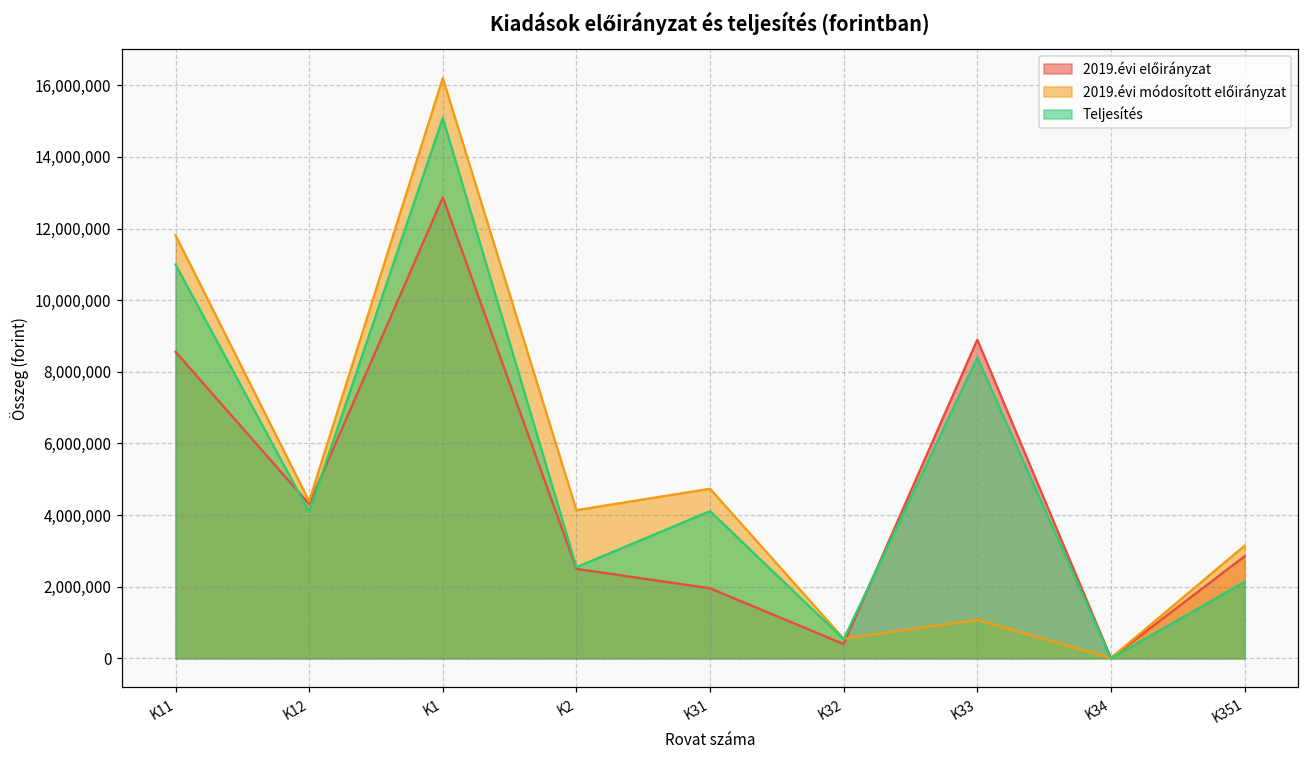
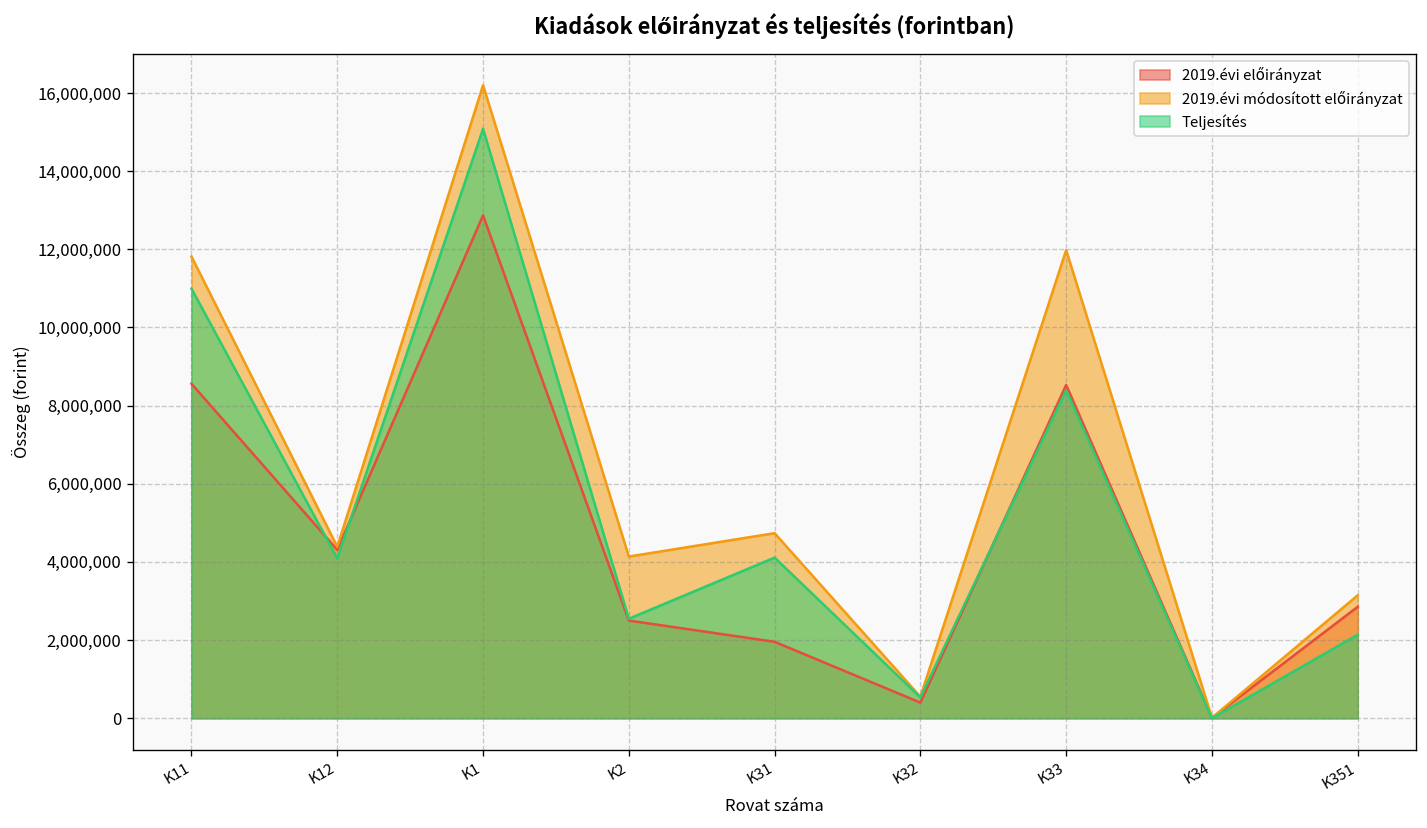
  {
    "2019.évi előirányzat": {
      "K11": "8,600,000",
      "K1": "12,900,000",
      "K31": "2,000,000",
      "K32": "400,000",
-     "K33": "8,900,000",
+     "K33": "8,500,000",
      "K351": "2,900,000"
    },
    "2019.évi módosított előirányzat": {
      "K11": "11,800,000",
      "K1": "16,200,000",
      "K2": "4,100,000",
      "K31": "4,700,000",
-     "K33": "1,100,000",
+     "K33": "12,000,000",
      "K351": "3,100,000"
    },
    "Teljesítés": {
      "K11": "11,000,000",
      "K12": "4,100,000",
      "K1": "15,100,000",
      "K31": "4,100,000",
      "K33": "8,400,000",
      "K351": "2,100,000"
    }
  }
